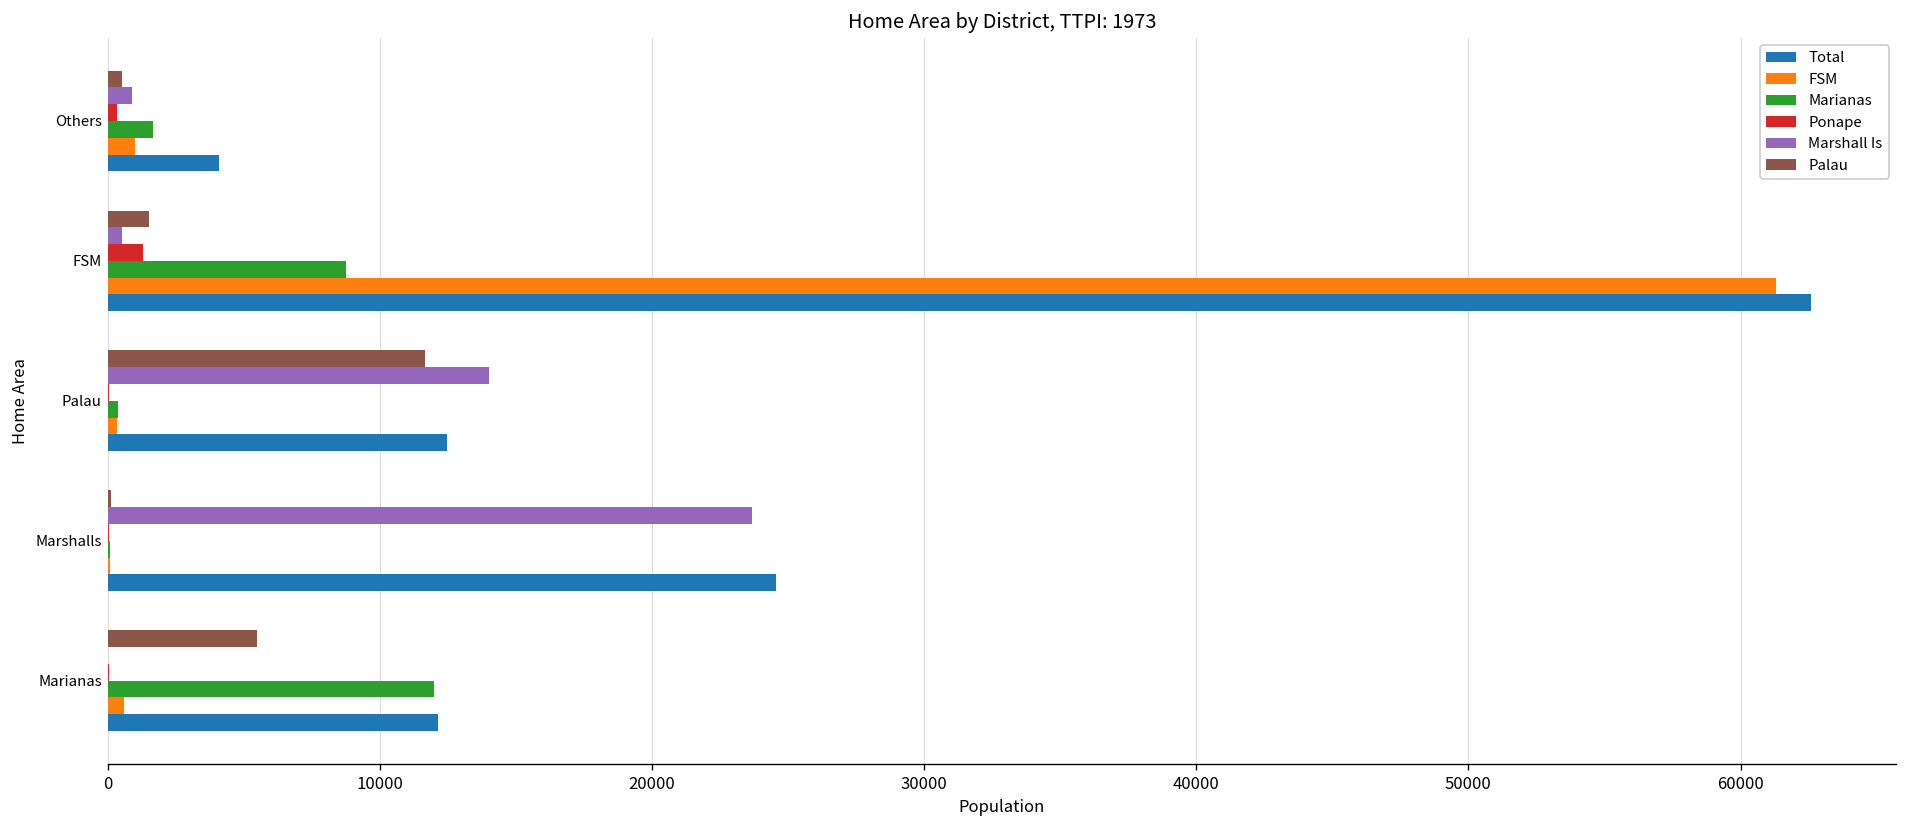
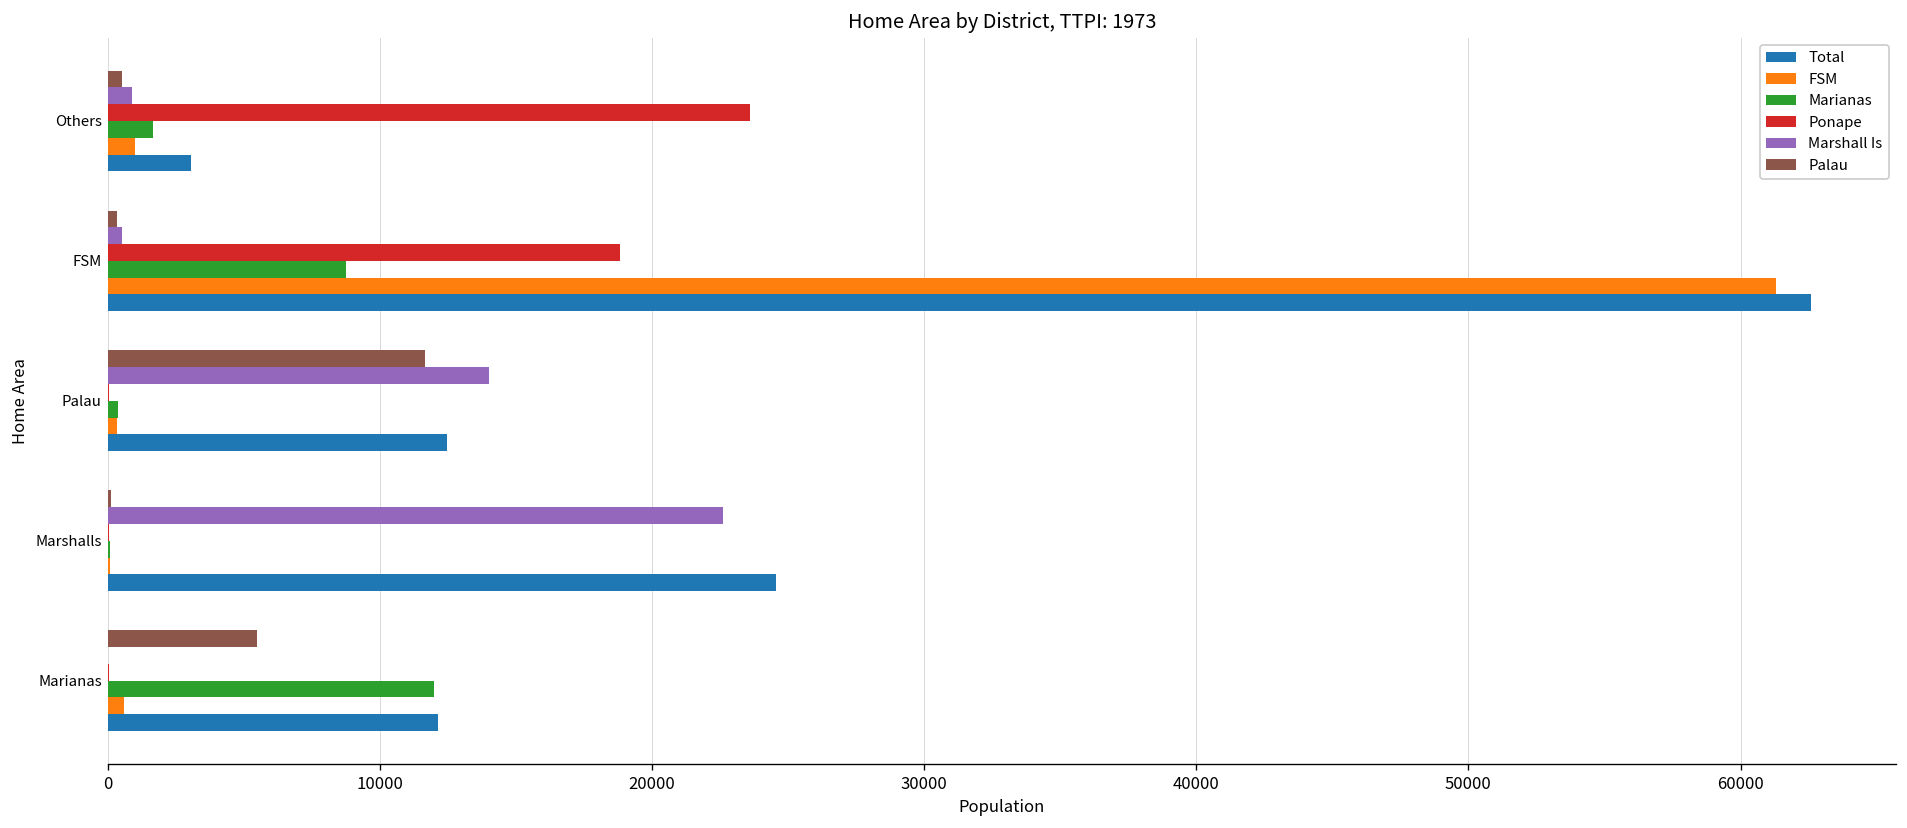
  {
    "Total": {
-     "Others": 4100,
+     "Others": 3100,
      "FSM": 62600,
      "Palau": 12500,
      "Marshalls": 24600,
      "Marianas": 12100
    },
    "FSM": {
      "Others": 1000,
      "FSM": 61300,
      "Palau": 400,
      "Marianas": 600
    },
    "Marianas": {
      "Others": 1700,
      "FSM": 8800,
      "Palau": 400,
      "Marianas": 12000
    },
    "Ponape": {
-     "Others": 400,
-     "FSM": 1300
+     "Others": 23600,
+     "FSM": 18800
    },
    "Marshall Is": {
      "Others": 900,
      "FSM": 500,
      "Palau": 14000,
-     "Marshalls": 23700
+     "Marshalls": 22600
    },
    "Palau": {
      "Others": 500,
-     "FSM": 1500,
+     "FSM": 400,
      "Palau": 11700,
      "Marshalls": 100,
      "Marianas": 5500
    }
  }
